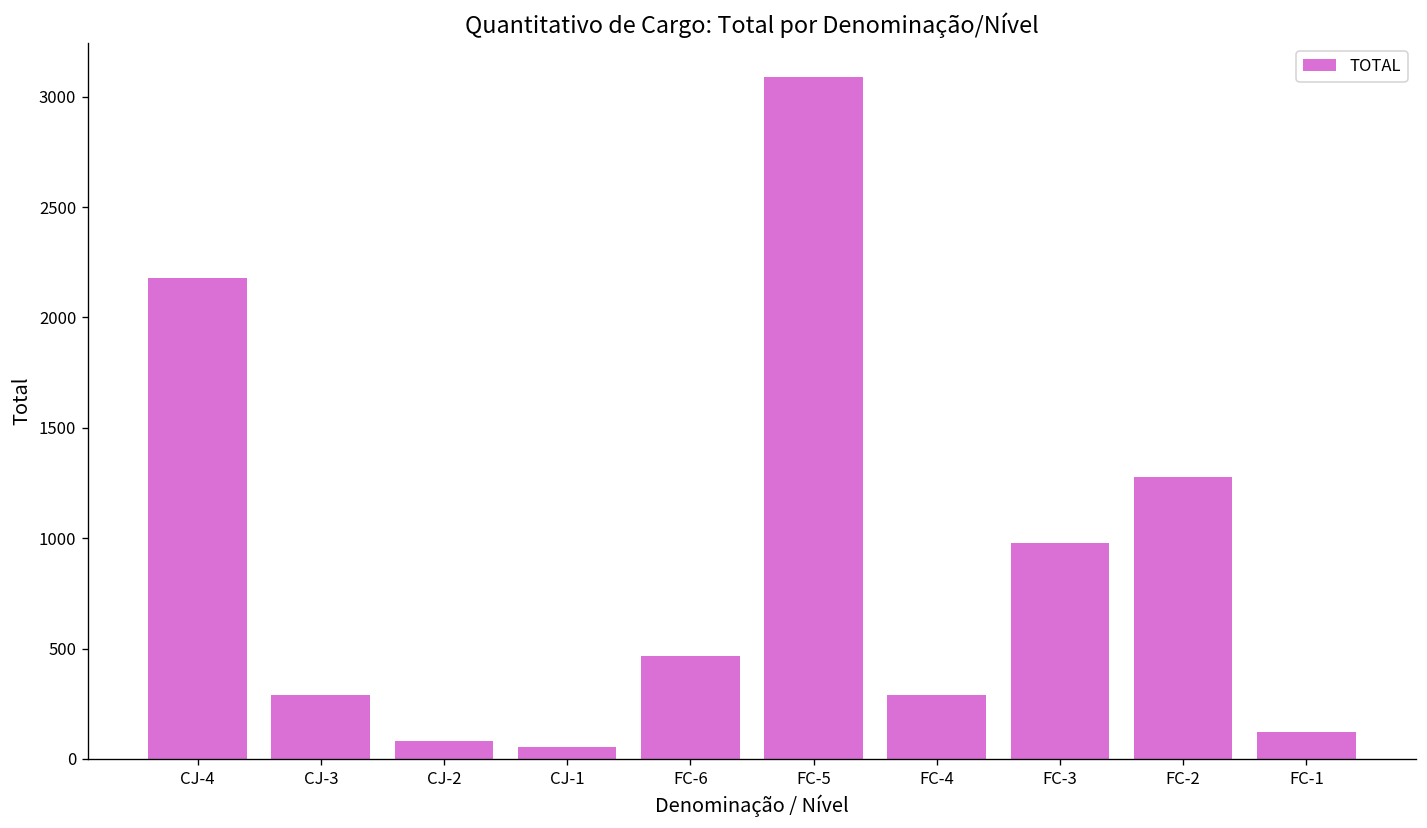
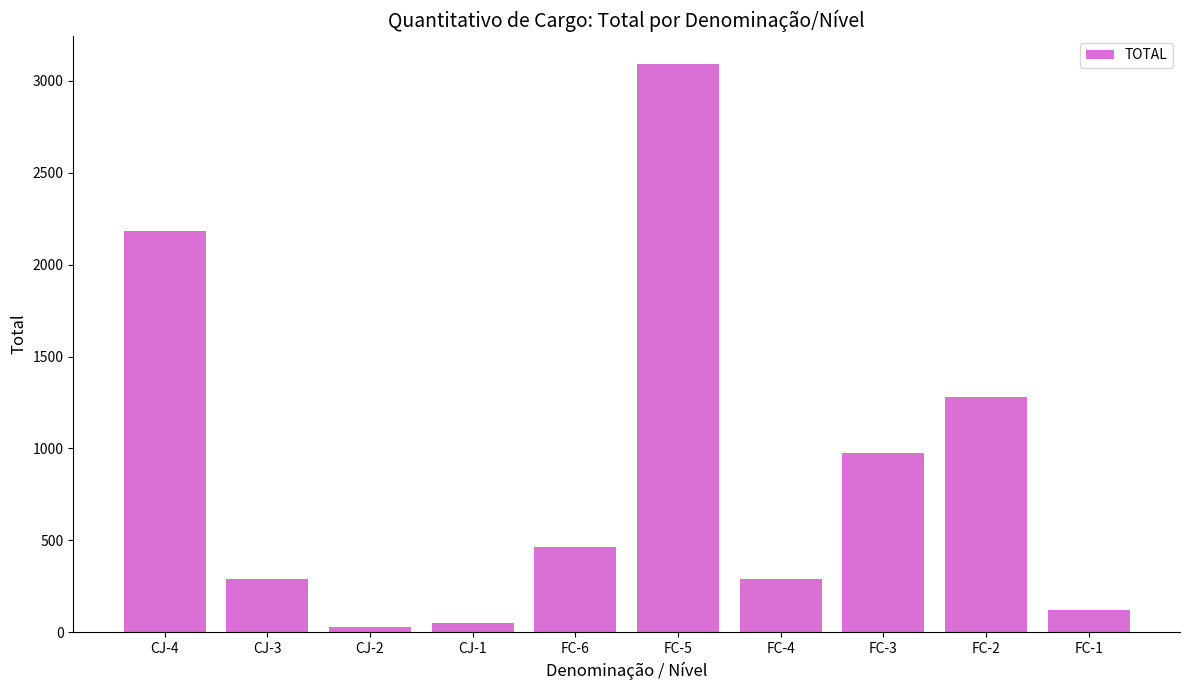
  {
    "CJ-4": 2180,
    "CJ-3": 290,
-   "CJ-2": 80,
+   "CJ-2": 30,
    "CJ-1": 50,
    "FC-6": 470,
    "FC-5": 3090,
    "FC-4": 290,
    "FC-3": 980,
    "FC-2": 1280,
    "FC-1": 120
  }
